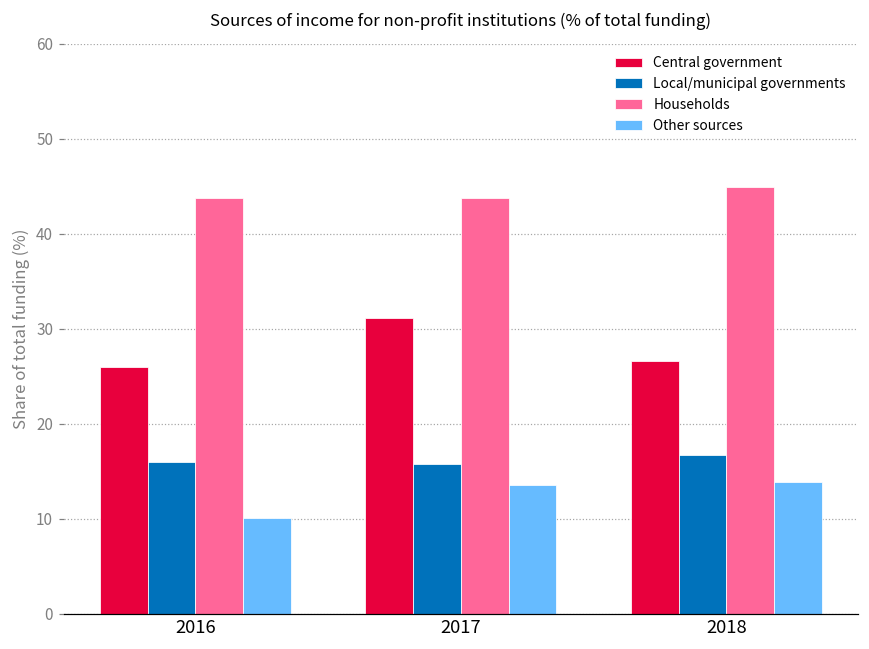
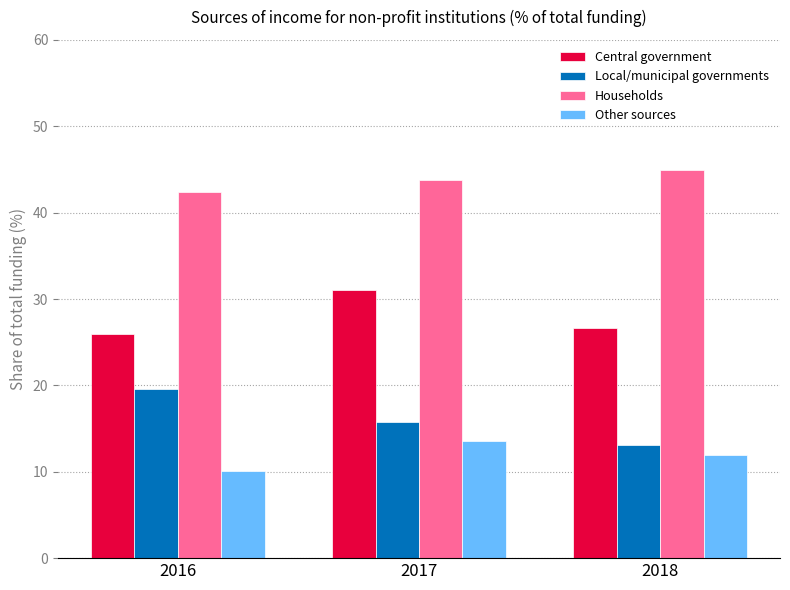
  {
    "Central government": {
      "2016": 26,
      "2017": 31,
      "2018": 27
    },
    "Local/municipal governments": {
-     "2016": 16,
+     "2016": 20,
      "2017": 16,
-     "2018": 17
+     "2018": 13
    },
    "Households": {
-     "2016": 44,
+     "2016": 42,
      "2017": 44,
      "2018": 45
    },
    "Other sources": {
      "2016": 10,
      "2017": 14,
-     "2018": 14
+     "2018": 12
    }
  }
